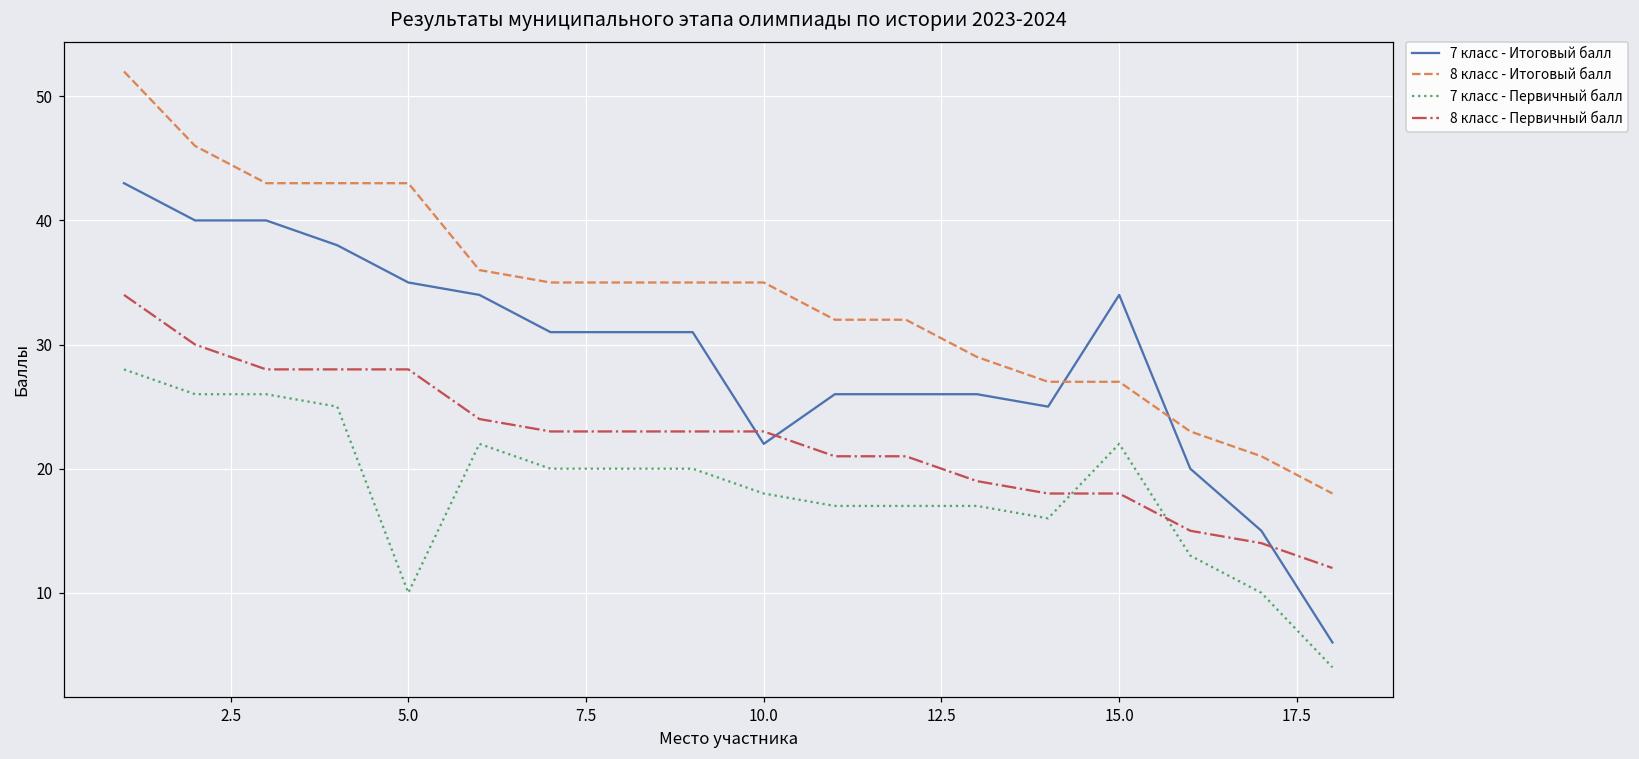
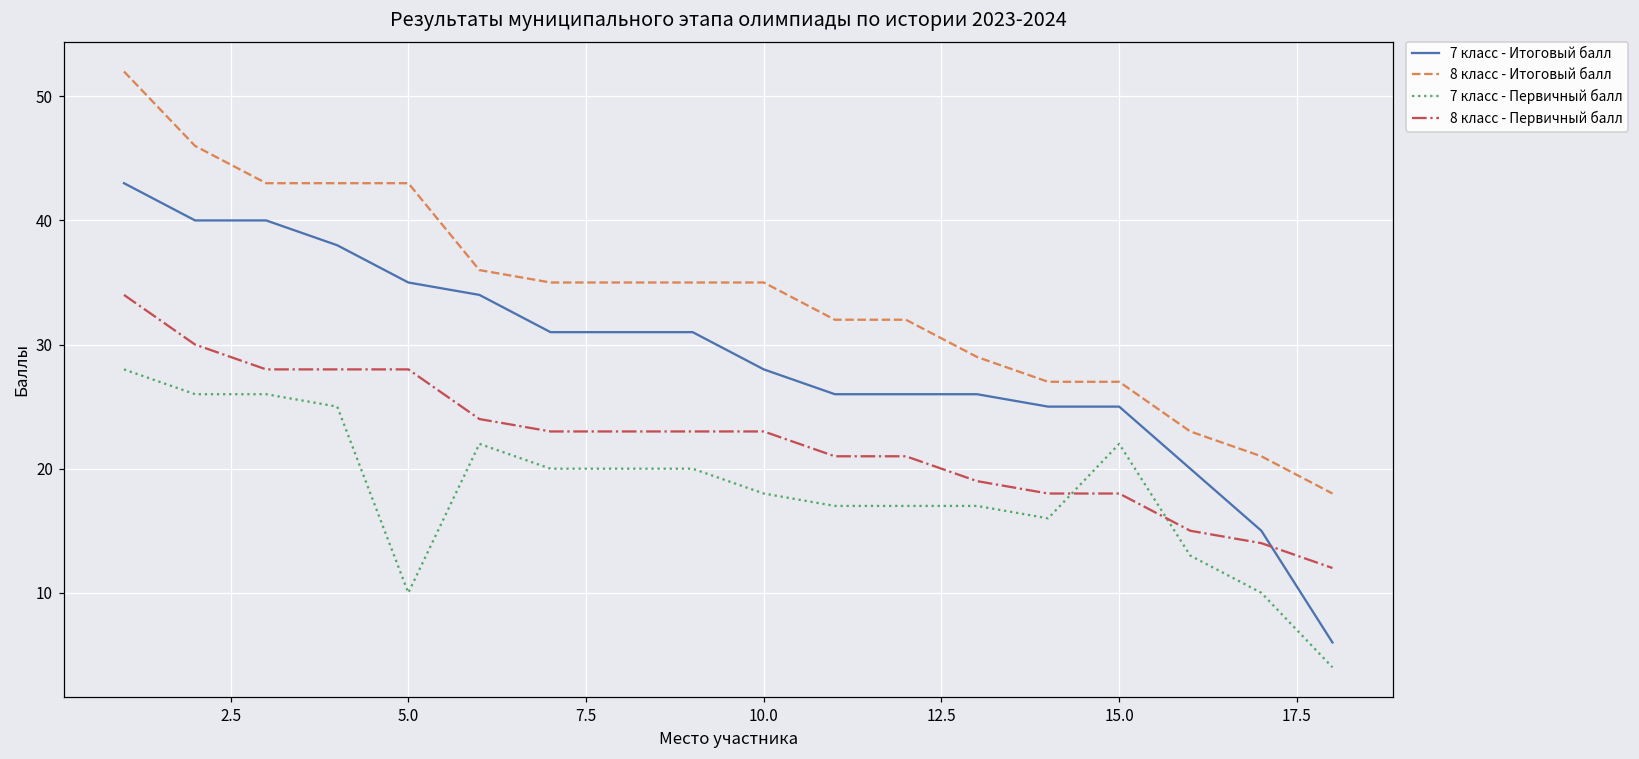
  {
    "7 класс - Итоговый балл": {
      "5.0": 35,
-     "10.0": 22,
-     "15.0": 34
+     "10.0": 28,
+     "15.0": 25
    },
    "7 класс - Первичный балл": {
      "5.0": 10,
      "10.0": 18,
      "15.0": 22
    }
  }
